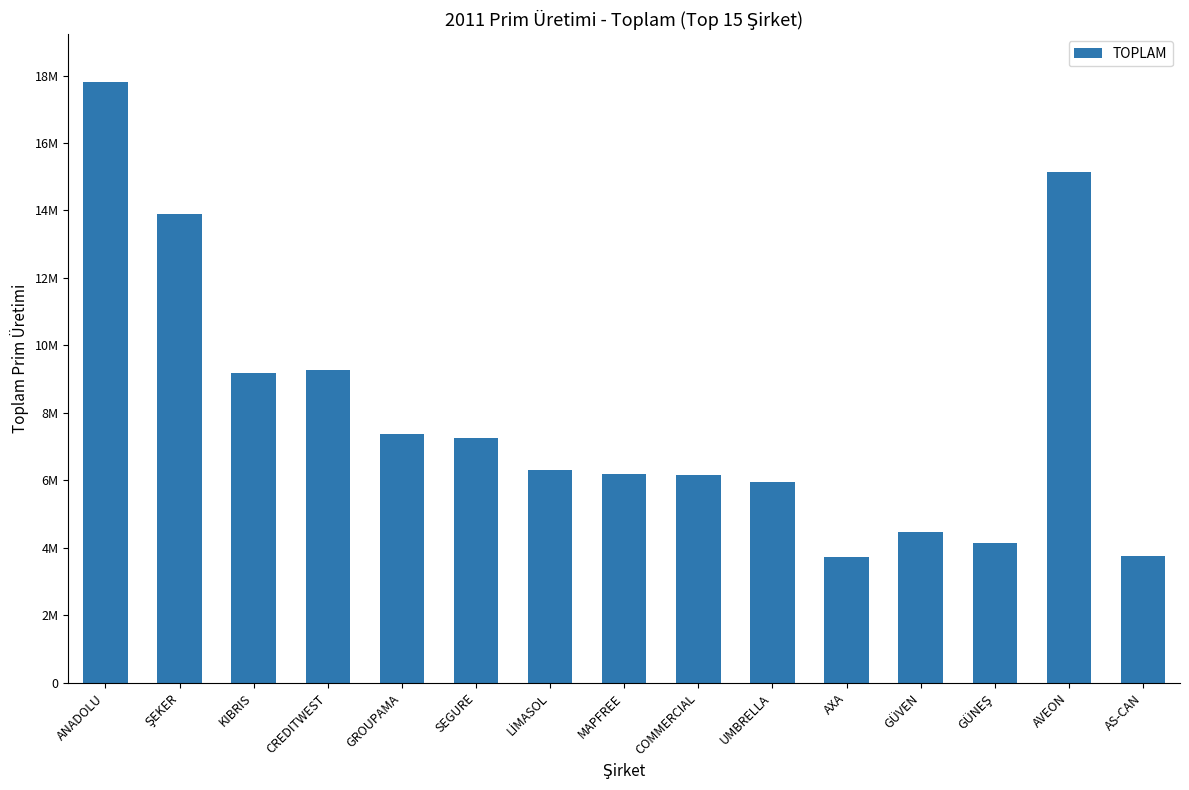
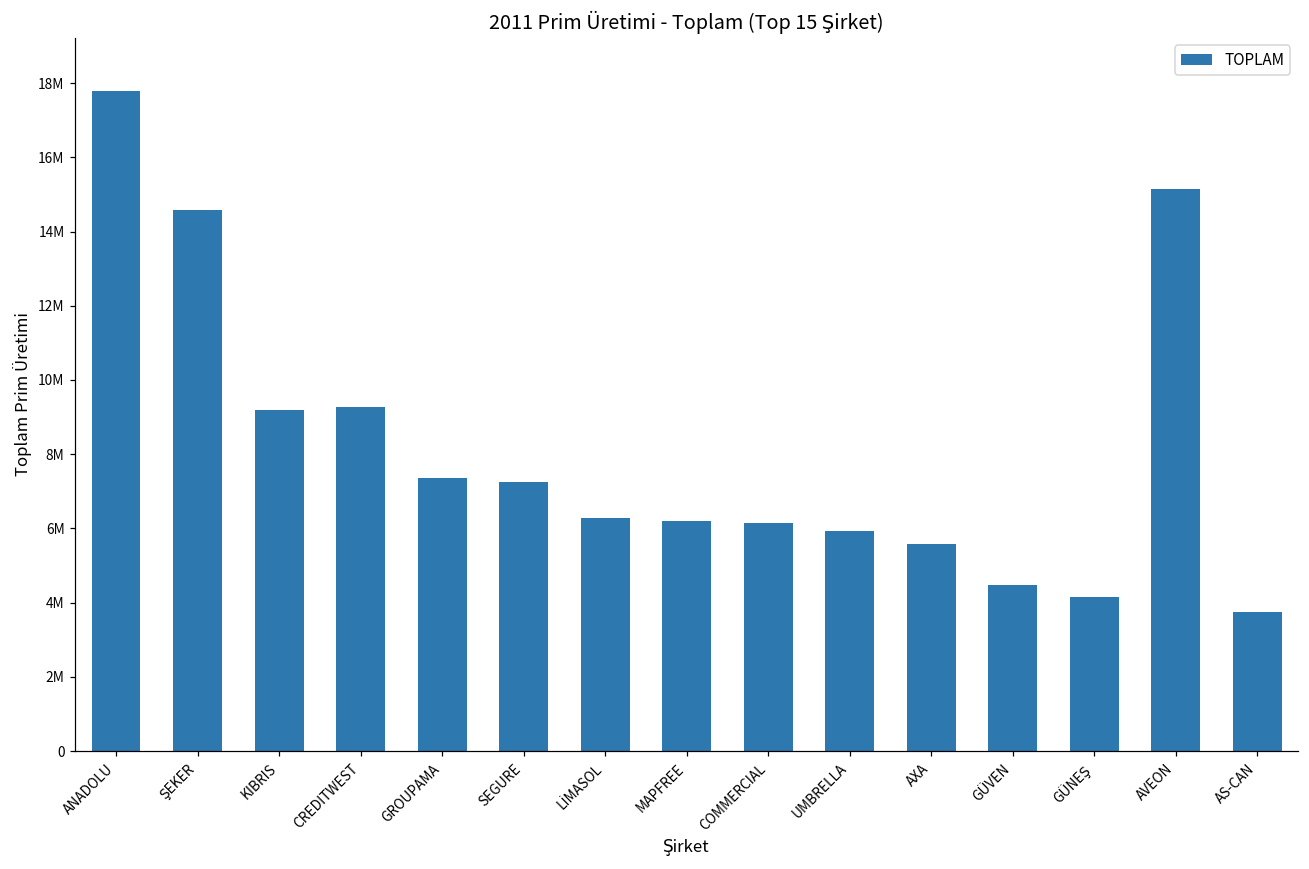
  {
    "ANADOLU": 17800000,
-   "ŞEKER": 13900000,
+   "ŞEKER": 14600000,
    "KIBRIS": 9200000,
    "CREDITWEST": 9300000,
    "GROUPAMA": 7400000,
    "SEGURE": 7300000,
    "LİMASOL": 6300000,
    "MAPFREE": 6200000,
    "COMMERCIAL": 6100000,
    "UMBRELLA": 5900000,
-   "AXA": 3700000,
+   "AXA": 5600000,
    "GÜVEN": 4500000,
    "GÜNEŞ": 4100000,
    "AVEON": 15200000,
    "AS-CAN": 3700000
  }
